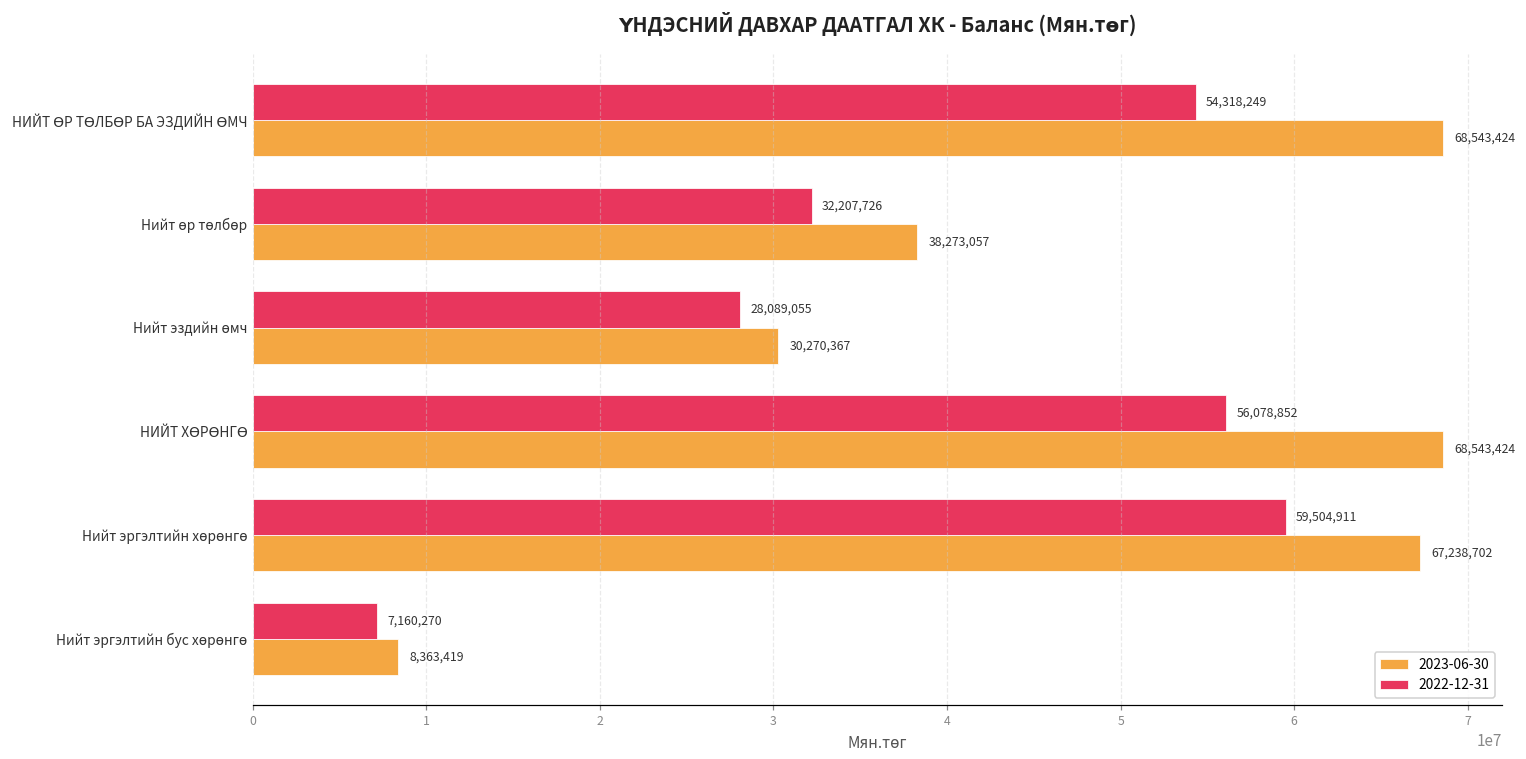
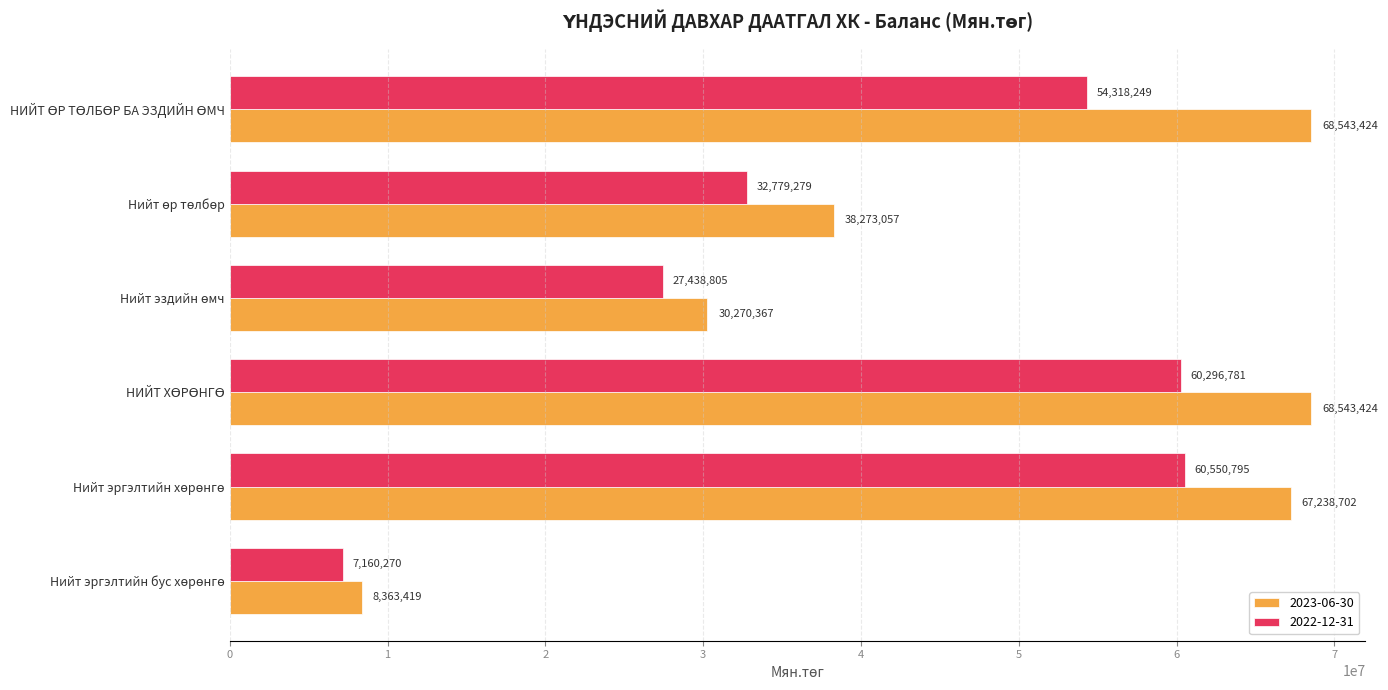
  {
    "2023-06-30": {
      "НИЙТ ӨР ТӨЛБӨР БА ЭЗДИЙН ӨМЧ": "68,543,424",
      "Нийт өр төлбөр": "38,273,057",
      "Нийт эздийн өмч": "30,270,367",
      "НИЙТ ХӨРӨНГӨ": "68,543,424",
      "Нийт эргэлтийн хөрөнгө": "67,238,702",
      "Нийт эргэлтийн бус хөрөнгө": "8,363,419"
    },
    "2022-12-31": {
      "НИЙТ ӨР ТӨЛБӨР БА ЭЗДИЙН ӨМЧ": "54,318,249",
-     "Нийт өр төлбөр": "32,207,726",
-     "Нийт эздийн өмч": "28,089,055",
-     "НИЙТ ХӨРӨНГӨ": "56,078,852",
-     "Нийт эргэлтийн хөрөнгө": "59,504,911",
+     "Нийт өр төлбөр": "32,779,279",
+     "Нийт эздийн өмч": "27,438,805",
+     "НИЙТ ХӨРӨНГӨ": "60,296,781",
+     "Нийт эргэлтийн хөрөнгө": "60,550,795",
      "Нийт эргэлтийн бус хөрөнгө": "7,160,270"
    }
  }
